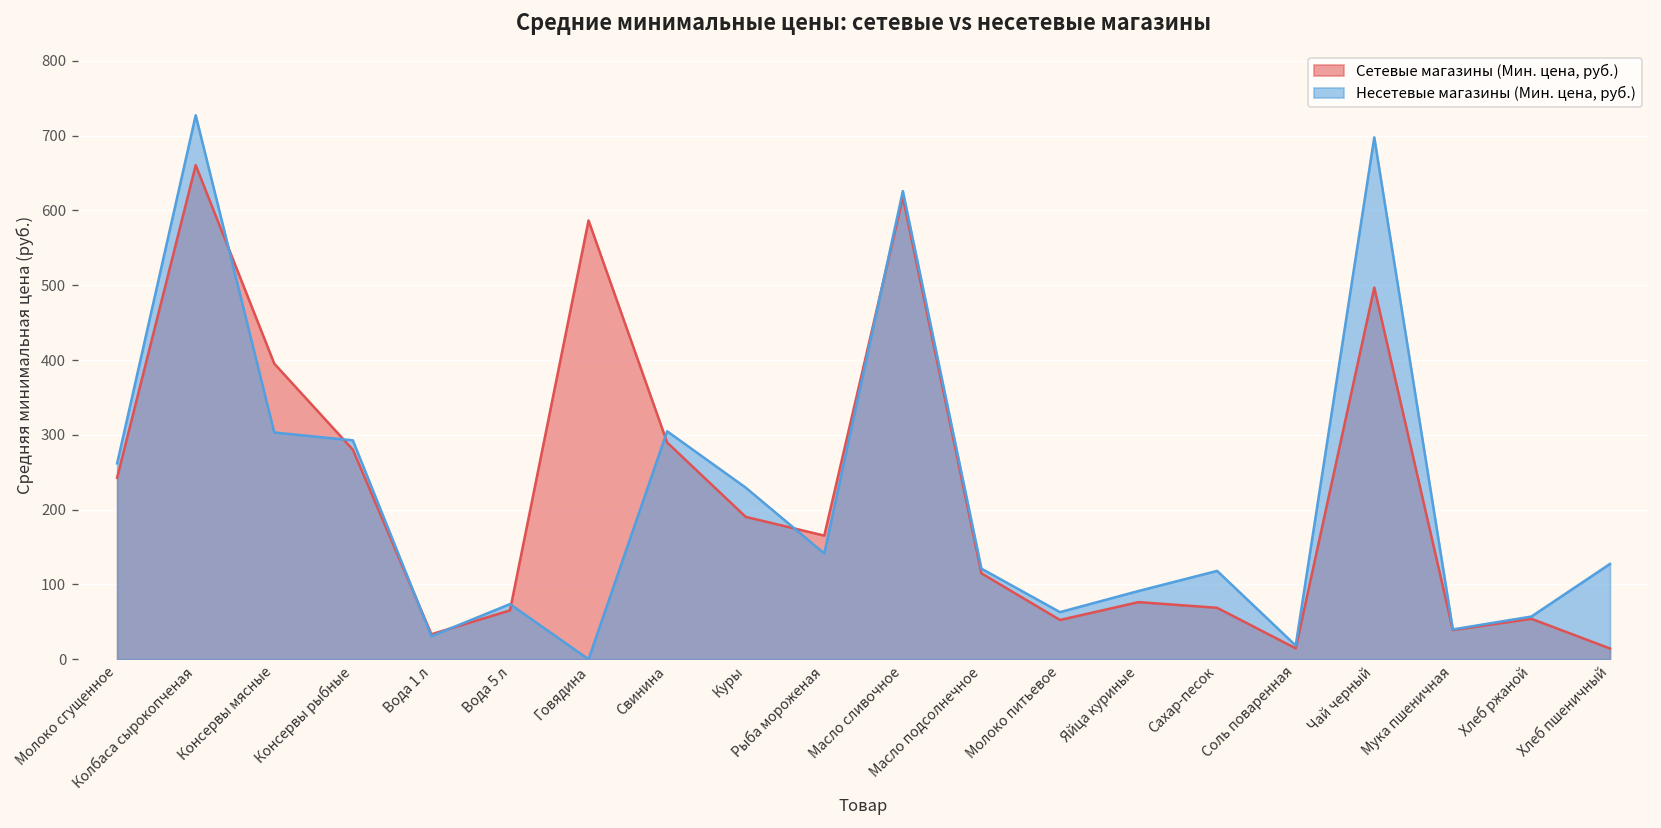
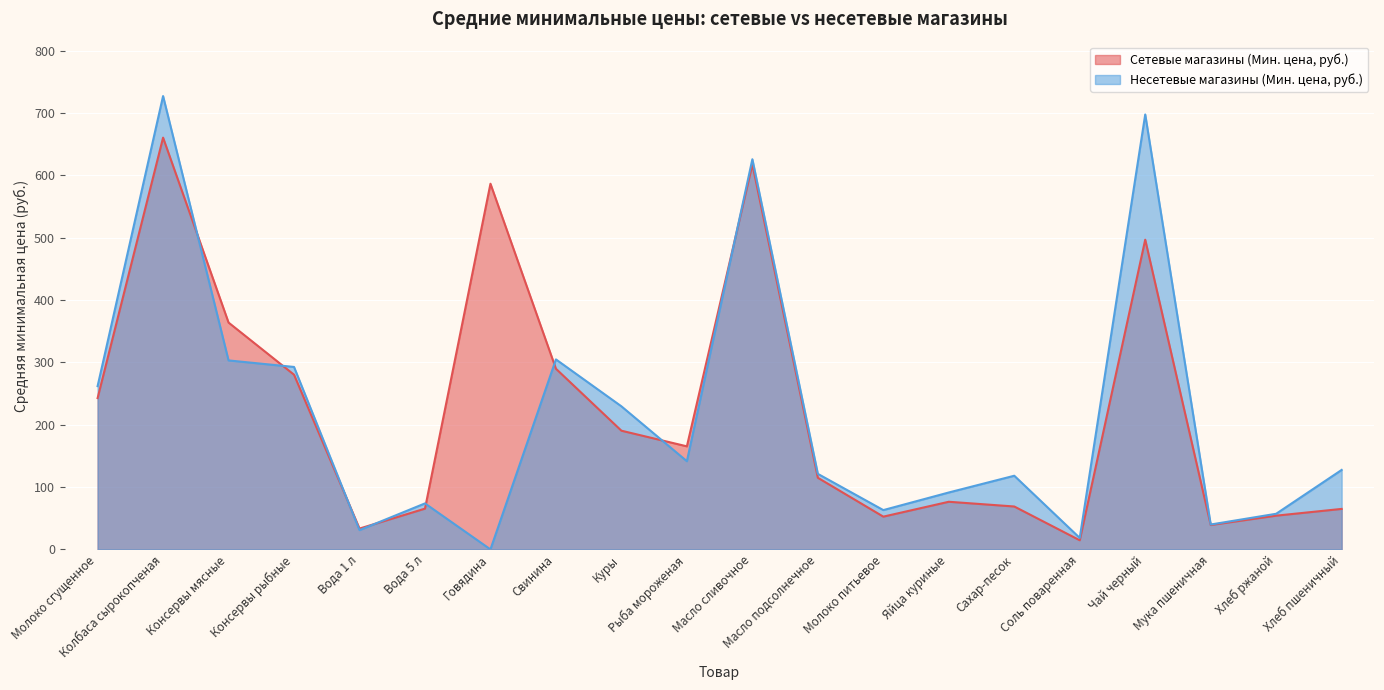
  {
    "Сетевые магазины (Мин. цена, руб.)": {
      "Молоко сгущенное": 240,
      "Колбаса сырокопченая": 660,
-     "Консервы мясные": 400,
+     "Консервы мясные": 360,
      "Консервы рыбные": 280,
      "Вода 5 л": 70,
      "Говядина": 590,
      "Свинина": 290,
      "Куры": 190,
      "Рыба мороженая": 170,
      "Масло сливочное": 620,
      "Масло подсолнечное": 110,
      "Молоко питьевое": 50,
      "Яйца куриные": 80,
      "Сахар-песок": 70,
      "Чай черный": 500,
-     "Хлеб пшеничный": 10
+     "Хлеб пшеничный": 60
    },
    "Несетевые магазины (Мин. цена, руб.)": {
      "Молоко сгущенное": 260,
      "Колбаса сырокопченая": 730,
      "Консервы мясные": 300,
      "Консервы рыбные": 290,
      "Вода 5 л": 70,
      "Говядина": 0,
      "Свинина": 300,
      "Куры": 230,
      "Рыба мороженая": 140,
      "Масло сливочное": 630,
      "Масло подсолнечное": 120,
      "Молоко питьевое": 60,
      "Яйца куриные": 90,
      "Сахар-песок": 120,
      "Чай черный": 700,
      "Хлеб пшеничный": 130
    }
  }
